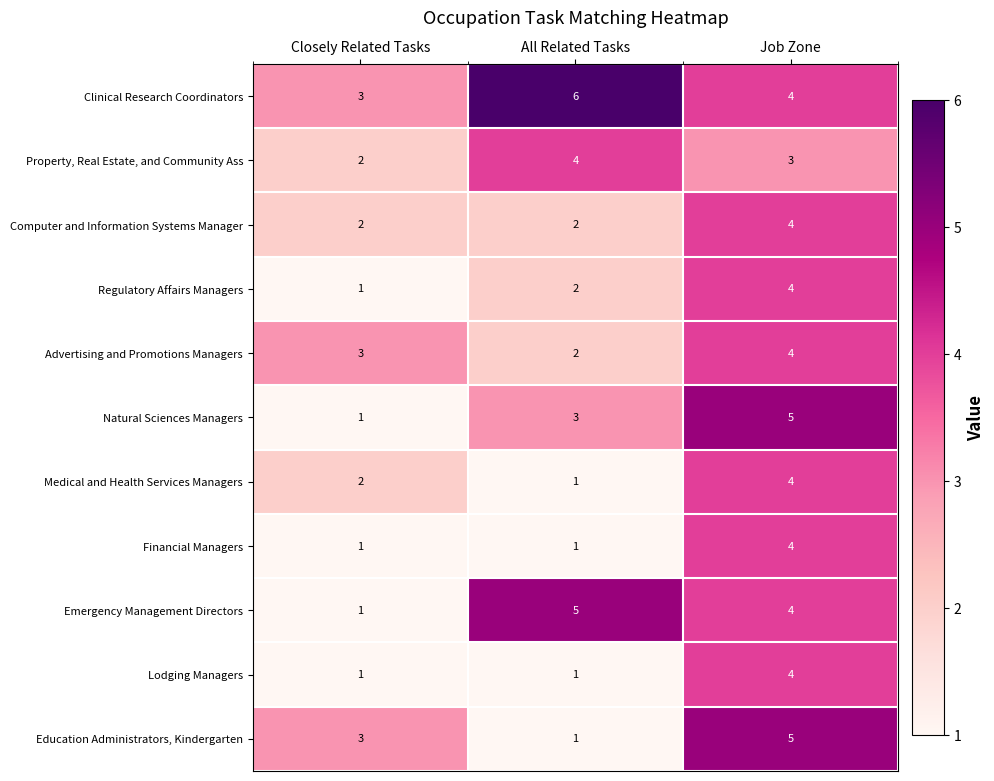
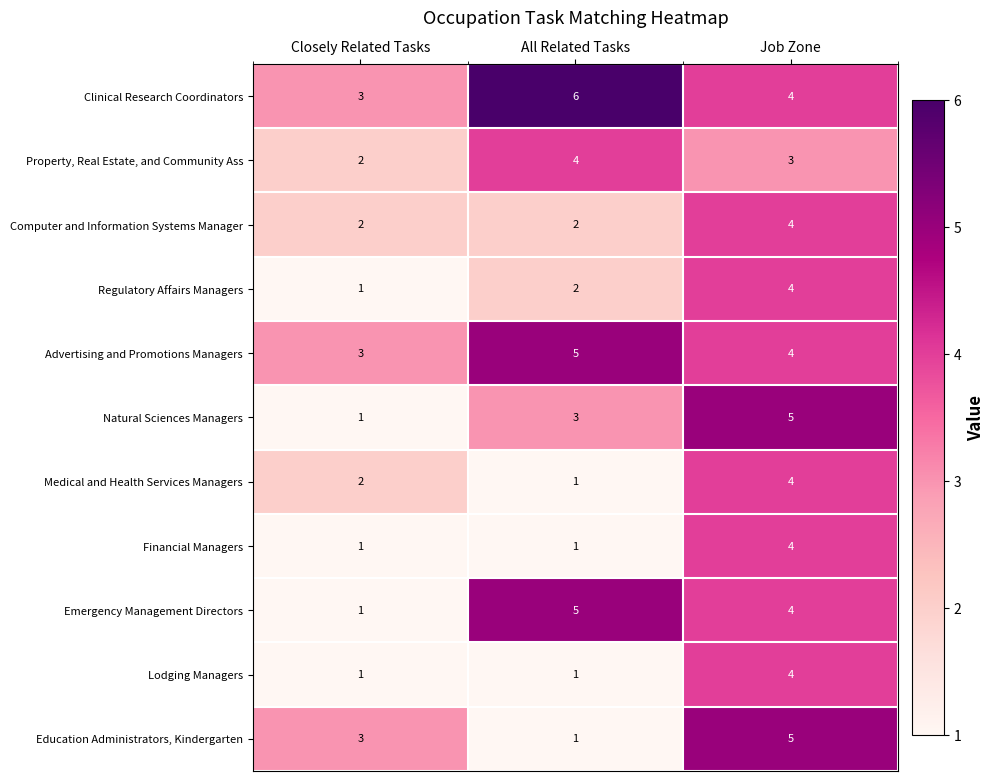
  {
    "Clinical Research Coordinators": {
      "Closely Related Tasks": 3,
      "All Related Tasks": 6,
      "Job Zone": 4
    },
    "Property, Real Estate, and Community Ass": {
      "Closely Related Tasks": 2,
      "All Related Tasks": 4,
      "Job Zone": 3
    },
    "Computer and Information Systems Manager": {
      "Closely Related Tasks": 2,
      "All Related Tasks": 2,
      "Job Zone": 4
    },
    "Regulatory Affairs Managers": {
      "Closely Related Tasks": 1,
      "All Related Tasks": 2,
      "Job Zone": 4
    },
    "Advertising and Promotions Managers": {
      "Closely Related Tasks": 3,
-     "All Related Tasks": 2,
+     "All Related Tasks": 5,
      "Job Zone": 4
    },
    "Natural Sciences Managers": {
      "Closely Related Tasks": 1,
      "All Related Tasks": 3,
      "Job Zone": 5
    },
    "Medical and Health Services Managers": {
      "Closely Related Tasks": 2,
      "All Related Tasks": 1,
      "Job Zone": 4
    },
    "Financial Managers": {
      "Closely Related Tasks": 1,
      "All Related Tasks": 1,
      "Job Zone": 4
    },
    "Emergency Management Directors": {
      "Closely Related Tasks": 1,
      "All Related Tasks": 5,
      "Job Zone": 4
    },
    "Lodging Managers": {
      "Closely Related Tasks": 1,
      "All Related Tasks": 1,
      "Job Zone": 4
    },
    "Education Administrators, Kindergarten": {
      "Closely Related Tasks": 3,
      "All Related Tasks": 1,
      "Job Zone": 5
    }
  }
